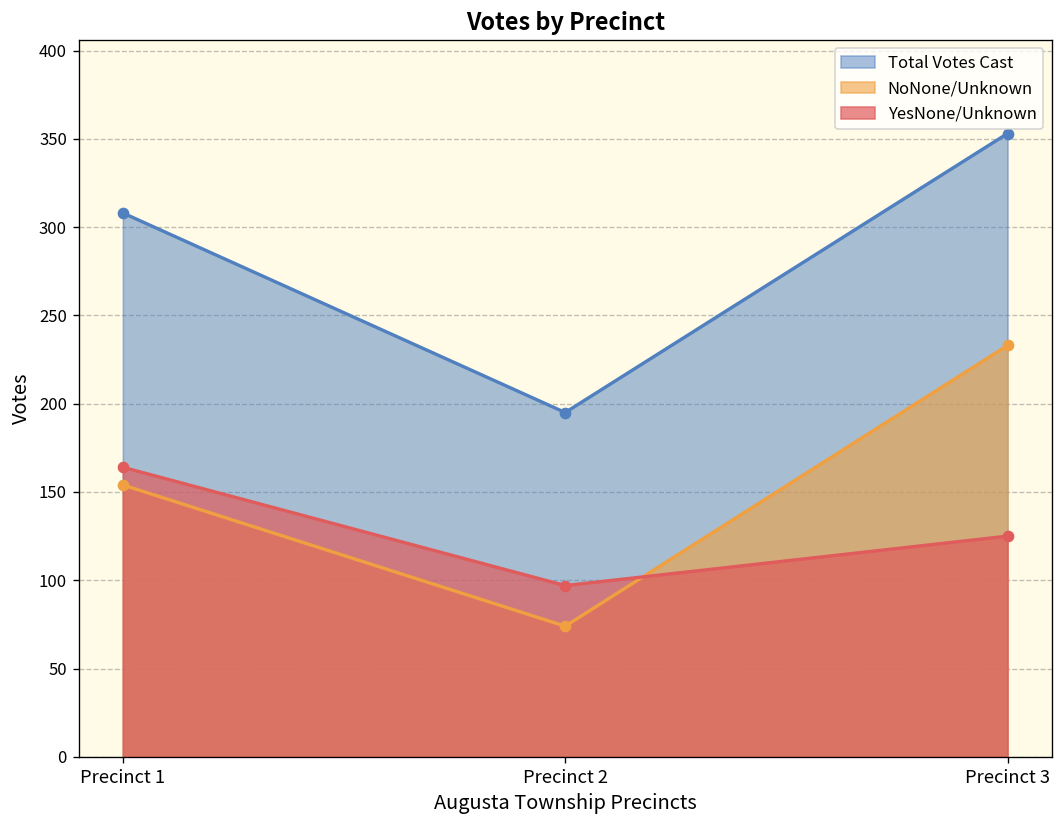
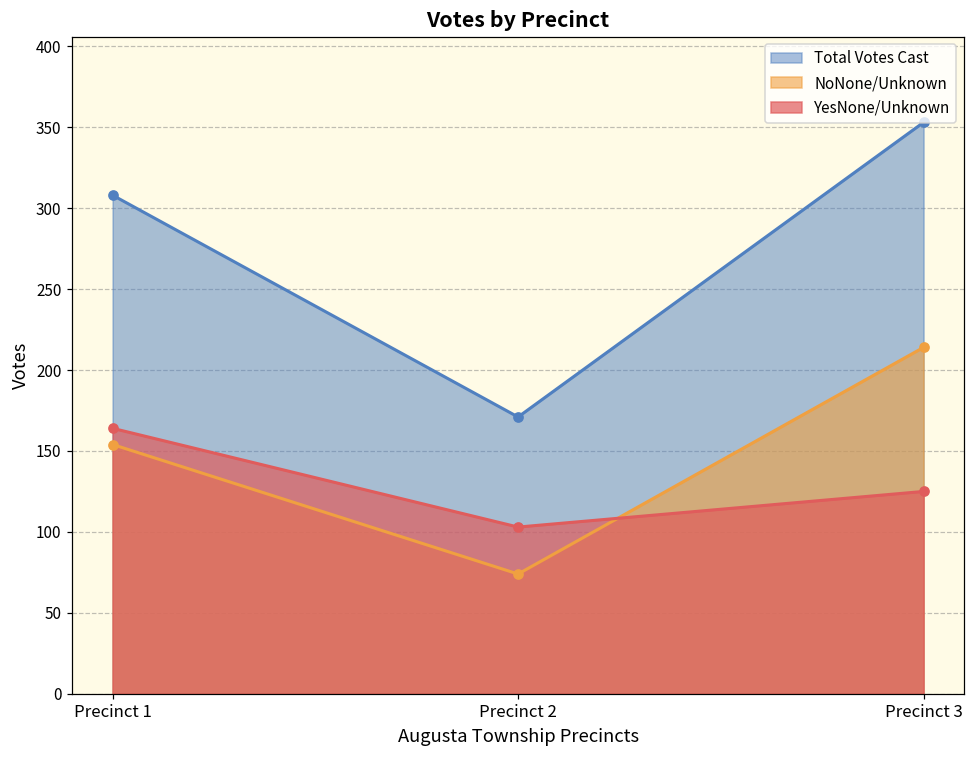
  {
    "Total Votes Cast": {
      "Precinct 1": 308,
-     "Precinct 2": 195,
+     "Precinct 2": 171,
      "Precinct 3": 353
    },
    "NoNone/Unknown": {
      "Precinct 1": 154,
      "Precinct 2": 74,
-     "Precinct 3": 233
+     "Precinct 3": 214
    },
    "YesNone/Unknown": {
      "Precinct 1": 164,
-     "Precinct 2": 97,
+     "Precinct 2": 103,
      "Precinct 3": 125
    }
  }
